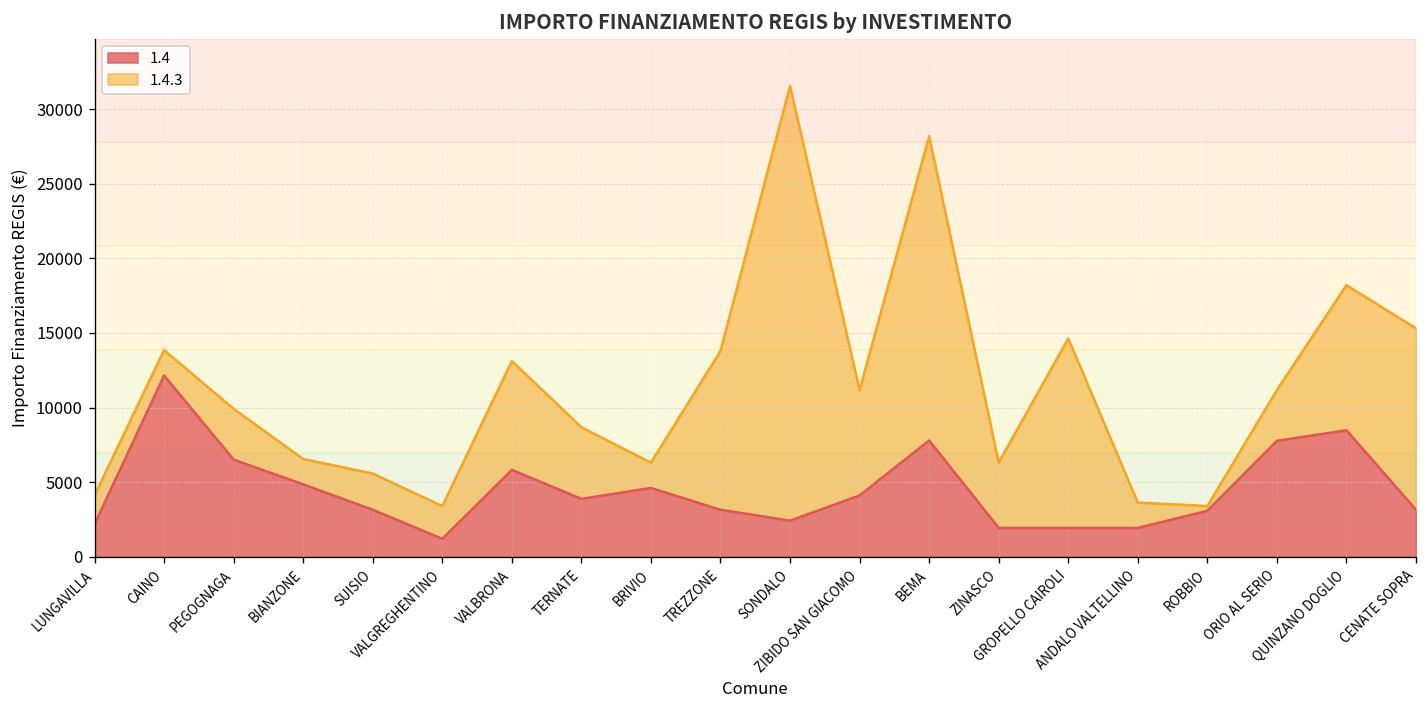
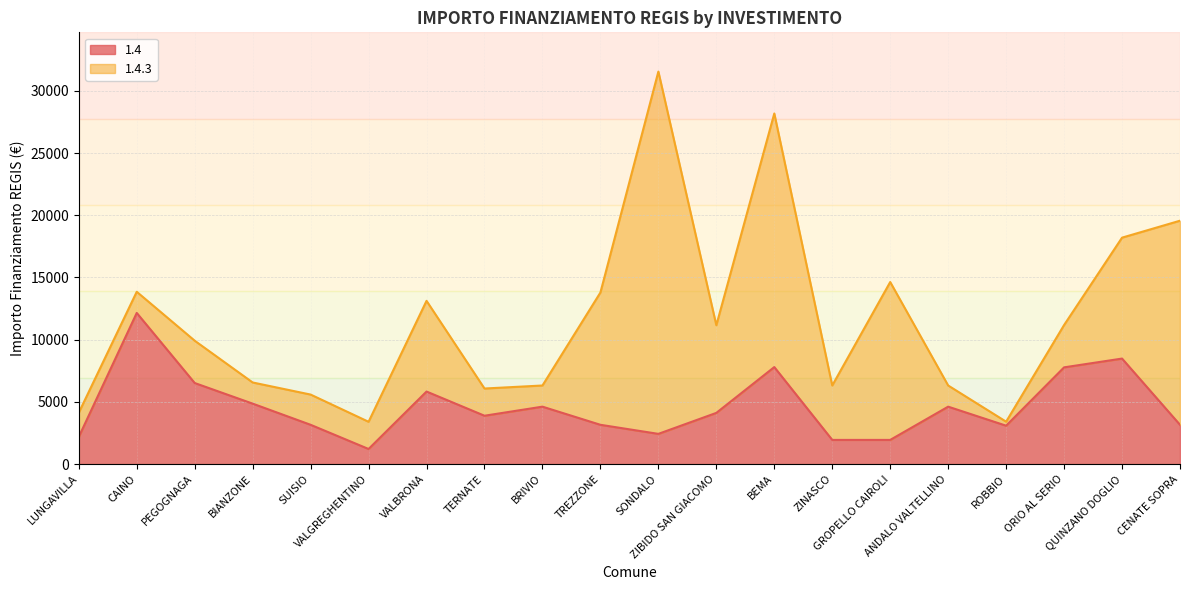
  {
    "1.4": {
      "LUNGAVILLA": 2200,
      "CAINO": 12200,
      "PEGOGNAGA": 6500,
      "BIANZONE": 4900,
      "SUISIO": 3200,
      "VALGREGHENTINO": 1200,
      "VALBRONA": 5800,
      "TERNATE": 3900,
      "BRIVIO": 4600,
      "TREZZONE": 3200,
      "SONDALO": 2400,
      "ZIBIDO SAN GIACOMO": 4100,
      "BEMA": 7800,
      "ZINASCO": 1900,
      "GROPELLO CAIROLI": 1900,
-     "ANDALO VALTELLINO": 1900,
+     "ANDALO VALTELLINO": 4600,
      "ROBBIO": 3100,
      "ORIO AL SERIO": 7800,
      "QUINZANO DOGLIO": 8500,
      "CENATE SOPRA": 3200
    },
    "1.4.3": {
      "LUNGAVILLA": 1900,
      "CAINO": 1700,
      "PEGOGNAGA": 3400,
      "BIANZONE": 1700,
      "SUISIO": 2400,
      "VALGREGHENTINO": 2200,
      "VALBRONA": 7300,
-     "TERNATE": 4800,
+     "TERNATE": 2200,
      "BRIVIO": 1700,
      "TREZZONE": 10600,
      "SONDALO": 29100,
      "ZIBIDO SAN GIACOMO": 7000,
      "BEMA": 20400,
      "ZINASCO": 4400,
      "GROPELLO CAIROLI": 12700,
      "ANDALO VALTELLINO": 1700,
      "ROBBIO": 300,
      "ORIO AL SERIO": 3400,
      "QUINZANO DOGLIO": 9700,
-     "CENATE SOPRA": 12200
+     "CENATE SOPRA": 16400
    }
  }
